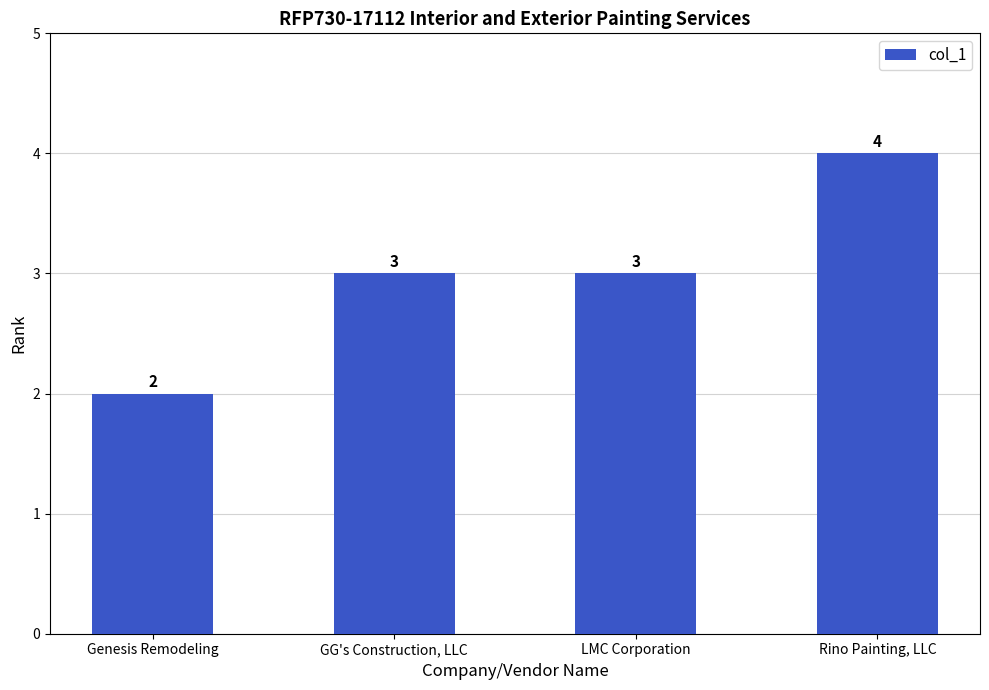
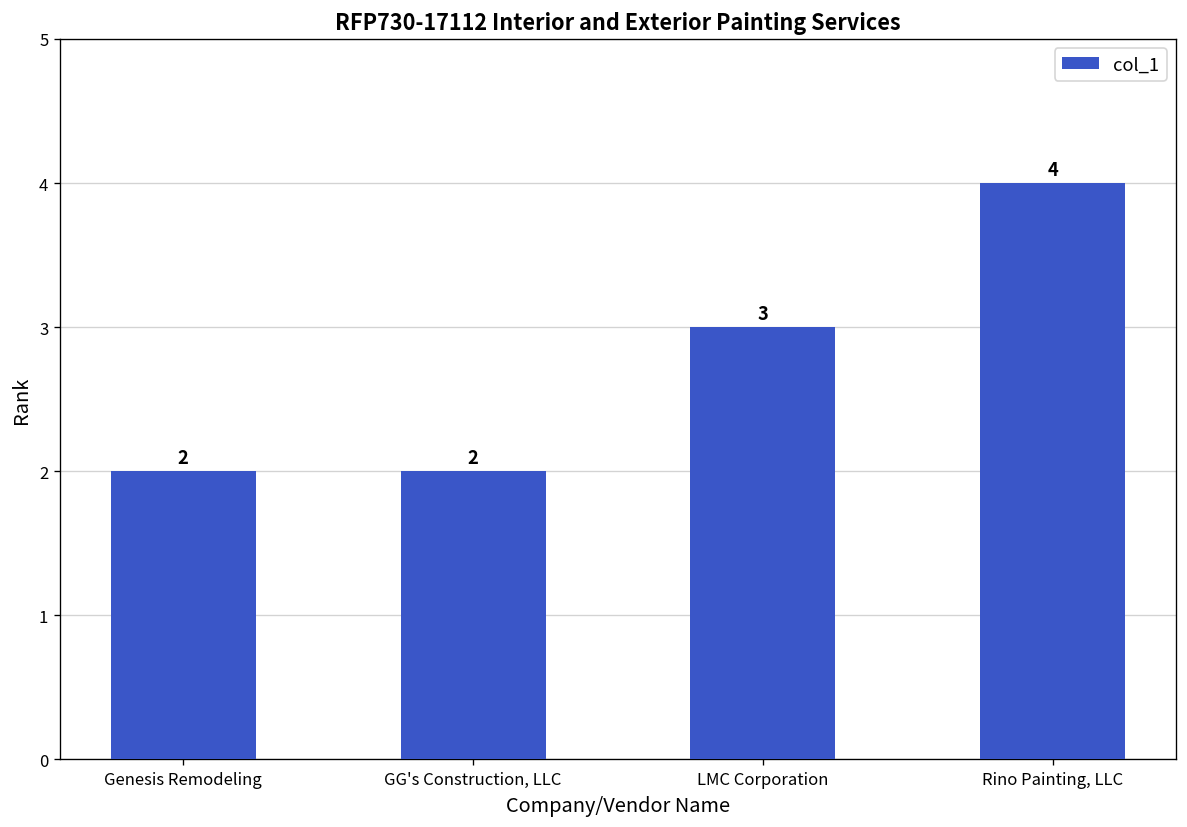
  {
    "Genesis Remodeling": 2,
-   "GG's Construction, LLC": 3,
+   "GG's Construction, LLC": 2,
    "LMC Corporation": 3,
    "Rino Painting, LLC": 4
  }
